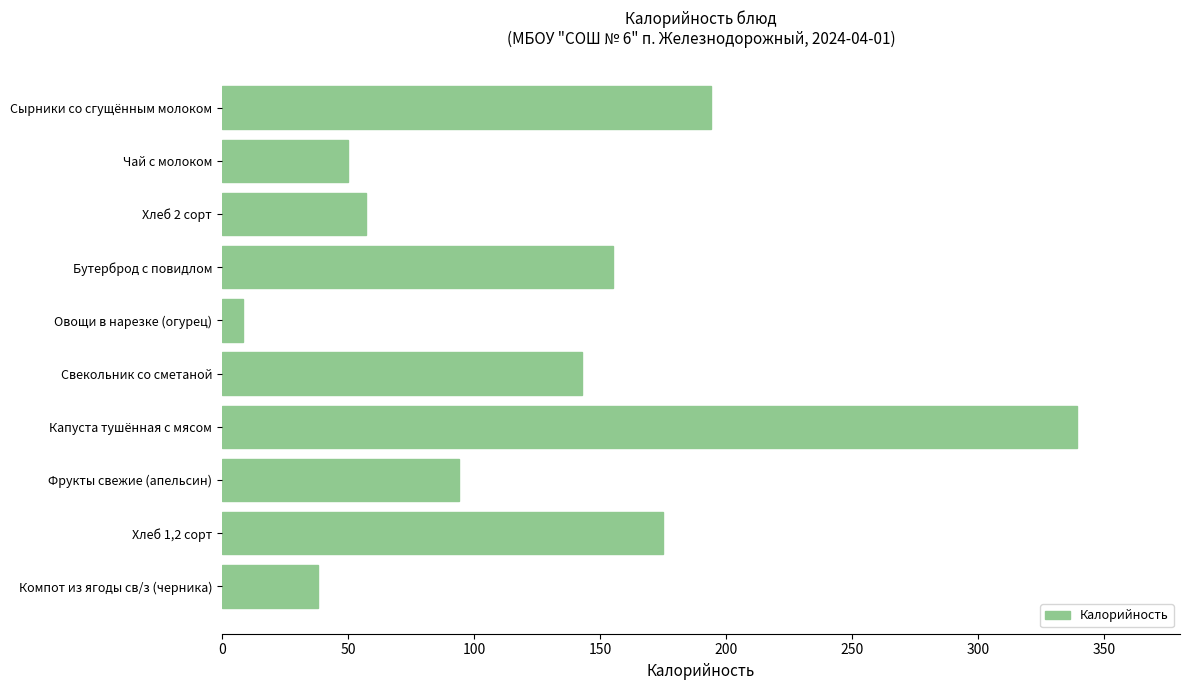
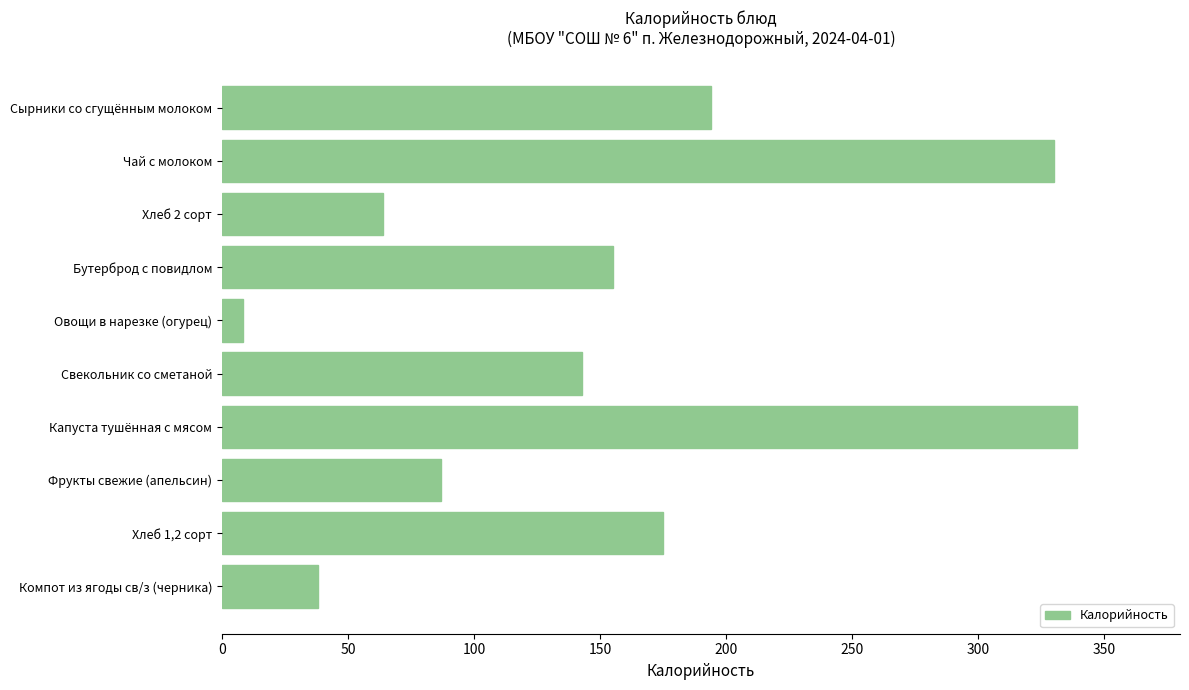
  {
    "Сырники со сгущённым молоком": 194,
-   "Чай с молоком": 50,
-   "Хлеб 2 сорт": 57,
+   "Чай с молоком": 330,
+   "Хлеб 2 сорт": 64,
    "Бутерброд с повидлом": 155,
    "Овощи в нарезке (огурец)": 9,
    "Свекольник со сметаной": 143,
    "Капуста тушённая с мясом": 339,
-   "Фрукты свежие (апельсин)": 94,
+   "Фрукты свежие (апельсин)": 87,
    "Хлеб 1,2 сорт": 175,
    "Компот из ягоды св/з (черника)": 38
  }
